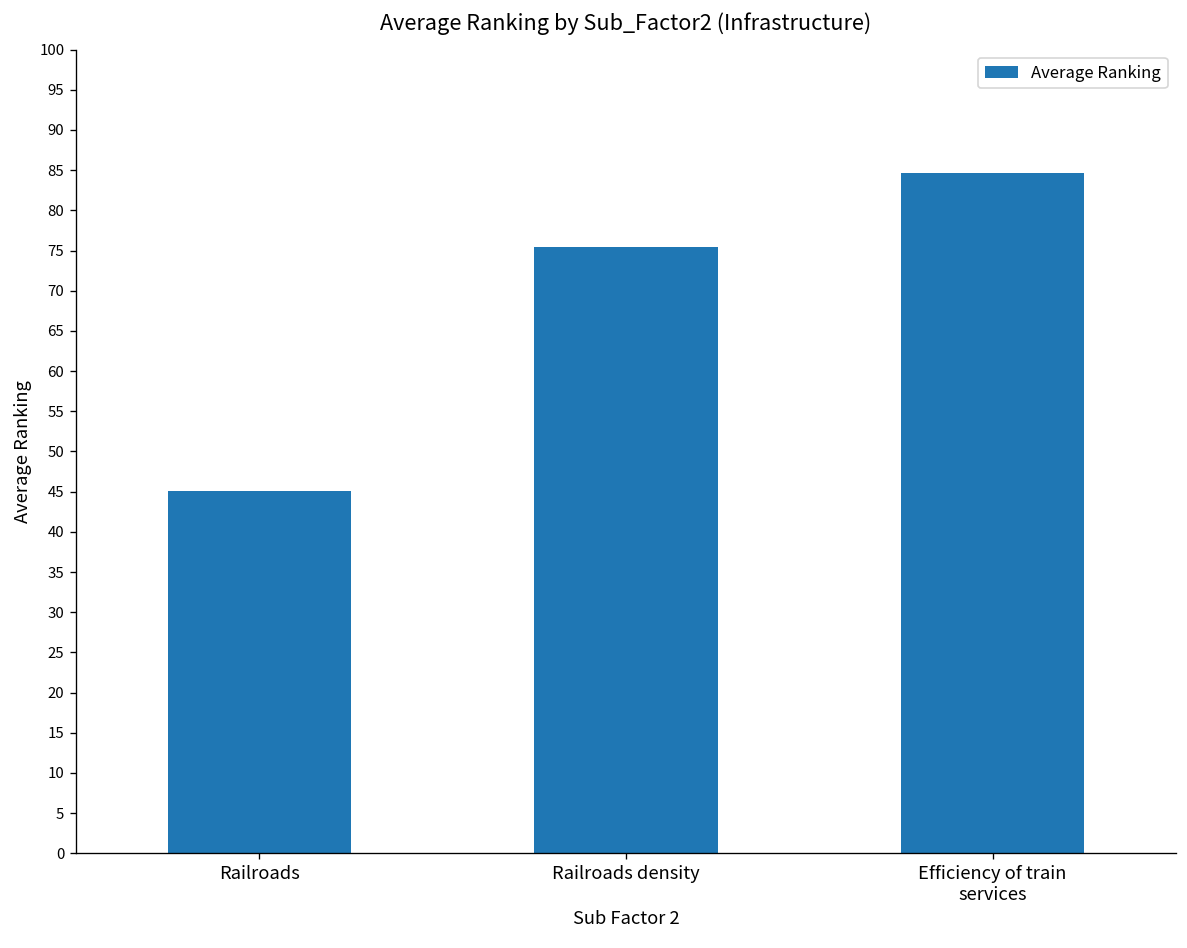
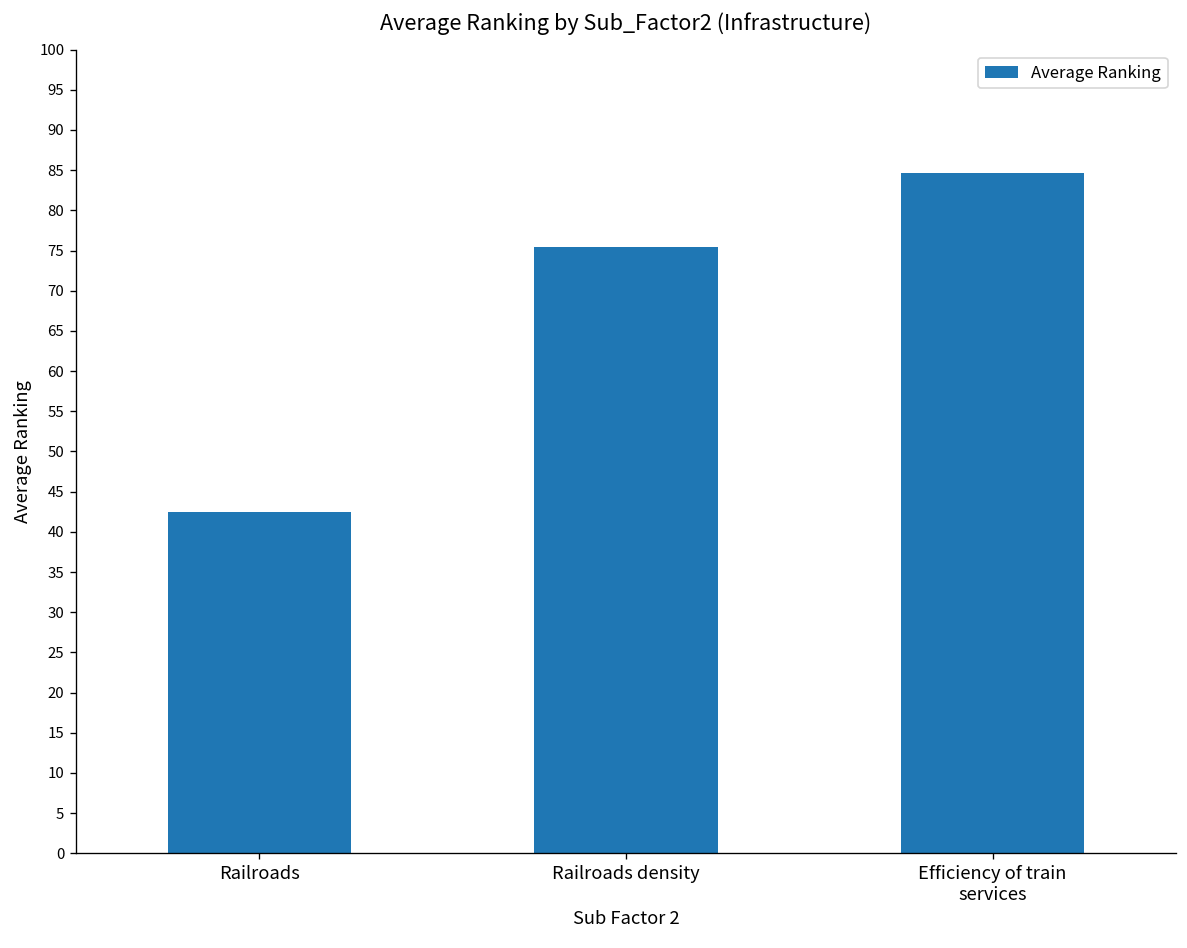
  {
-   "Railroads": 45,
+   "Railroads": 42,
    "Railroads density": 75,
    "Efficiency of train services": 85
  }
